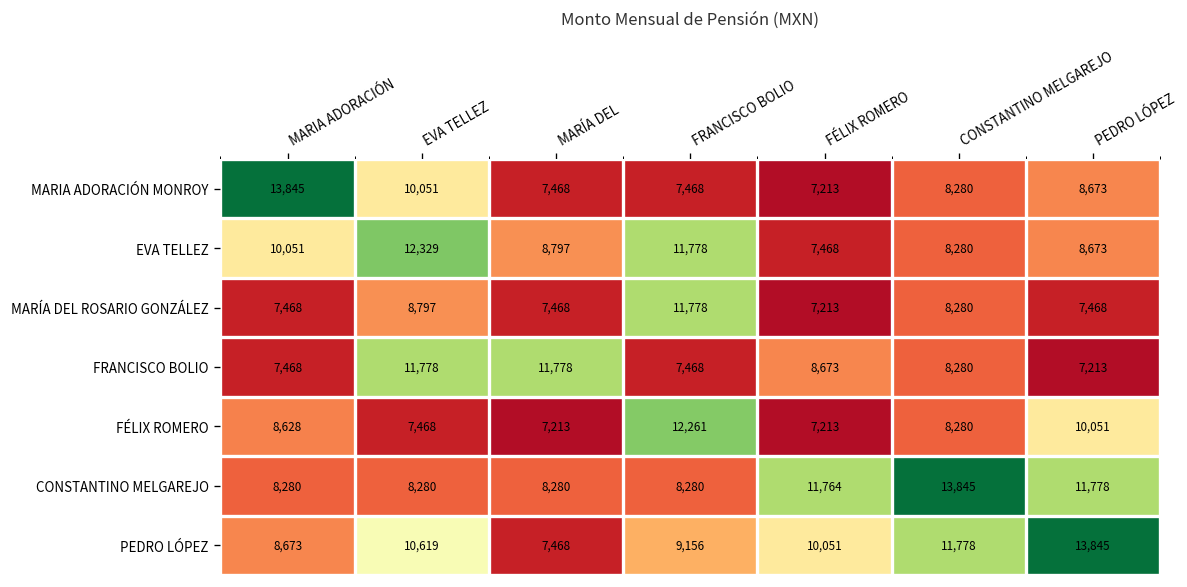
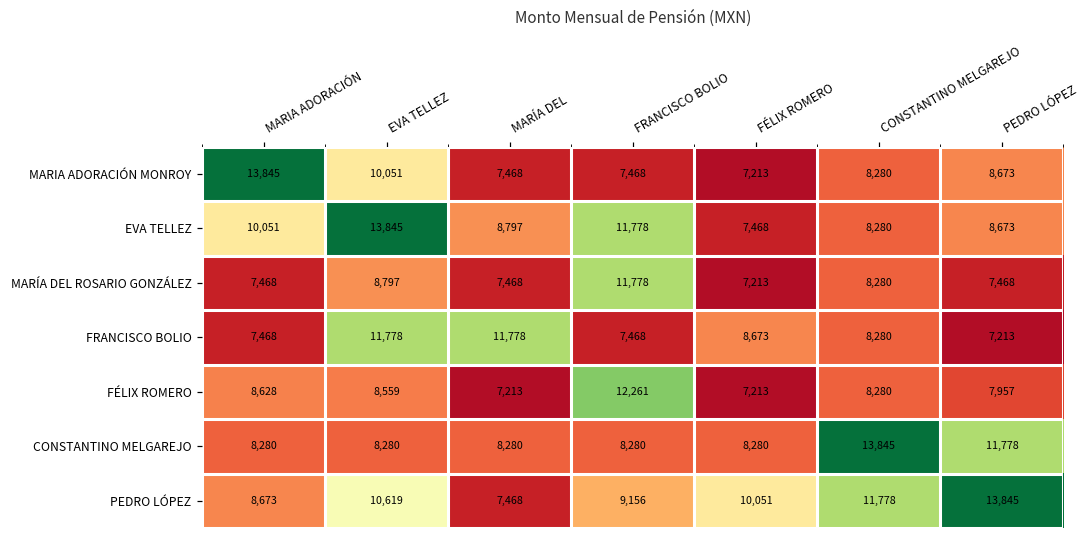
  {
    "MARIA ADORACIÓN MONROY": {
      "MARIA ADORACIÓN": "13,845",
      "EVA TELLEZ": "10,051",
      "MARÍA DEL": "7,468",
      "FRANCISCO BOLIO": "7,468",
      "FÉLIX ROMERO": "7,213",
      "CONSTANTINO MELGAREJO": "8,280",
      "PEDRO LÓPEZ": "8,673"
    },
    "EVA TELLEZ": {
      "MARIA ADORACIÓN": "10,051",
-     "EVA TELLEZ": "12,329",
+     "EVA TELLEZ": "13,845",
      "MARÍA DEL": "8,797",
      "FRANCISCO BOLIO": "11,778",
      "FÉLIX ROMERO": "7,468",
      "CONSTANTINO MELGAREJO": "8,280",
      "PEDRO LÓPEZ": "8,673"
    },
    "MARÍA DEL ROSARIO GONZÁLEZ": {
      "MARIA ADORACIÓN": "7,468",
      "EVA TELLEZ": "8,797",
      "MARÍA DEL": "7,468",
      "FRANCISCO BOLIO": "11,778",
      "FÉLIX ROMERO": "7,213",
      "CONSTANTINO MELGAREJO": "8,280",
      "PEDRO LÓPEZ": "7,468"
    },
    "FRANCISCO BOLIO": {
      "MARIA ADORACIÓN": "7,468",
      "EVA TELLEZ": "11,778",
      "MARÍA DEL": "11,778",
      "FRANCISCO BOLIO": "7,468",
      "FÉLIX ROMERO": "8,673",
      "CONSTANTINO MELGAREJO": "8,280",
      "PEDRO LÓPEZ": "7,213"
    },
    "FÉLIX ROMERO": {
      "MARIA ADORACIÓN": "8,628",
-     "EVA TELLEZ": "7,468",
+     "EVA TELLEZ": "8,559",
      "MARÍA DEL": "7,213",
      "FRANCISCO BOLIO": "12,261",
      "FÉLIX ROMERO": "7,213",
      "CONSTANTINO MELGAREJO": "8,280",
-     "PEDRO LÓPEZ": "10,051"
+     "PEDRO LÓPEZ": "7,957"
    },
    "CONSTANTINO MELGAREJO": {
      "MARIA ADORACIÓN": "8,280",
      "EVA TELLEZ": "8,280",
      "MARÍA DEL": "8,280",
      "FRANCISCO BOLIO": "8,280",
-     "FÉLIX ROMERO": "11,764",
+     "FÉLIX ROMERO": "8,280",
      "CONSTANTINO MELGAREJO": "13,845",
      "PEDRO LÓPEZ": "11,778"
    },
    "PEDRO LÓPEZ": {
      "MARIA ADORACIÓN": "8,673",
      "EVA TELLEZ": "10,619",
      "MARÍA DEL": "7,468",
      "FRANCISCO BOLIO": "9,156",
      "FÉLIX ROMERO": "10,051",
      "CONSTANTINO MELGAREJO": "11,778",
      "PEDRO LÓPEZ": "13,845"
    }
  }
